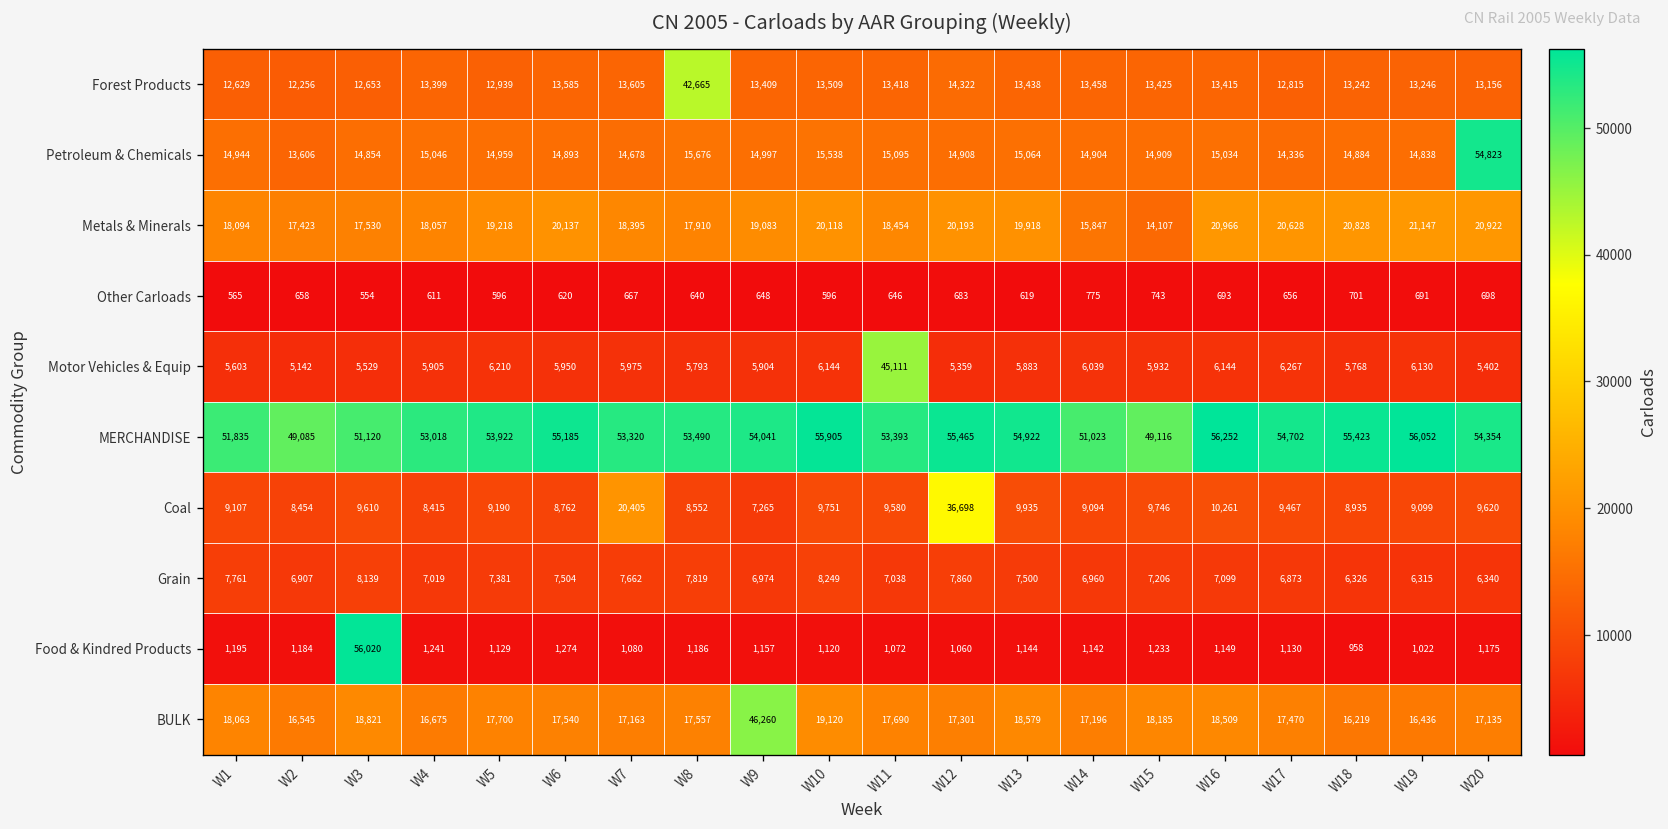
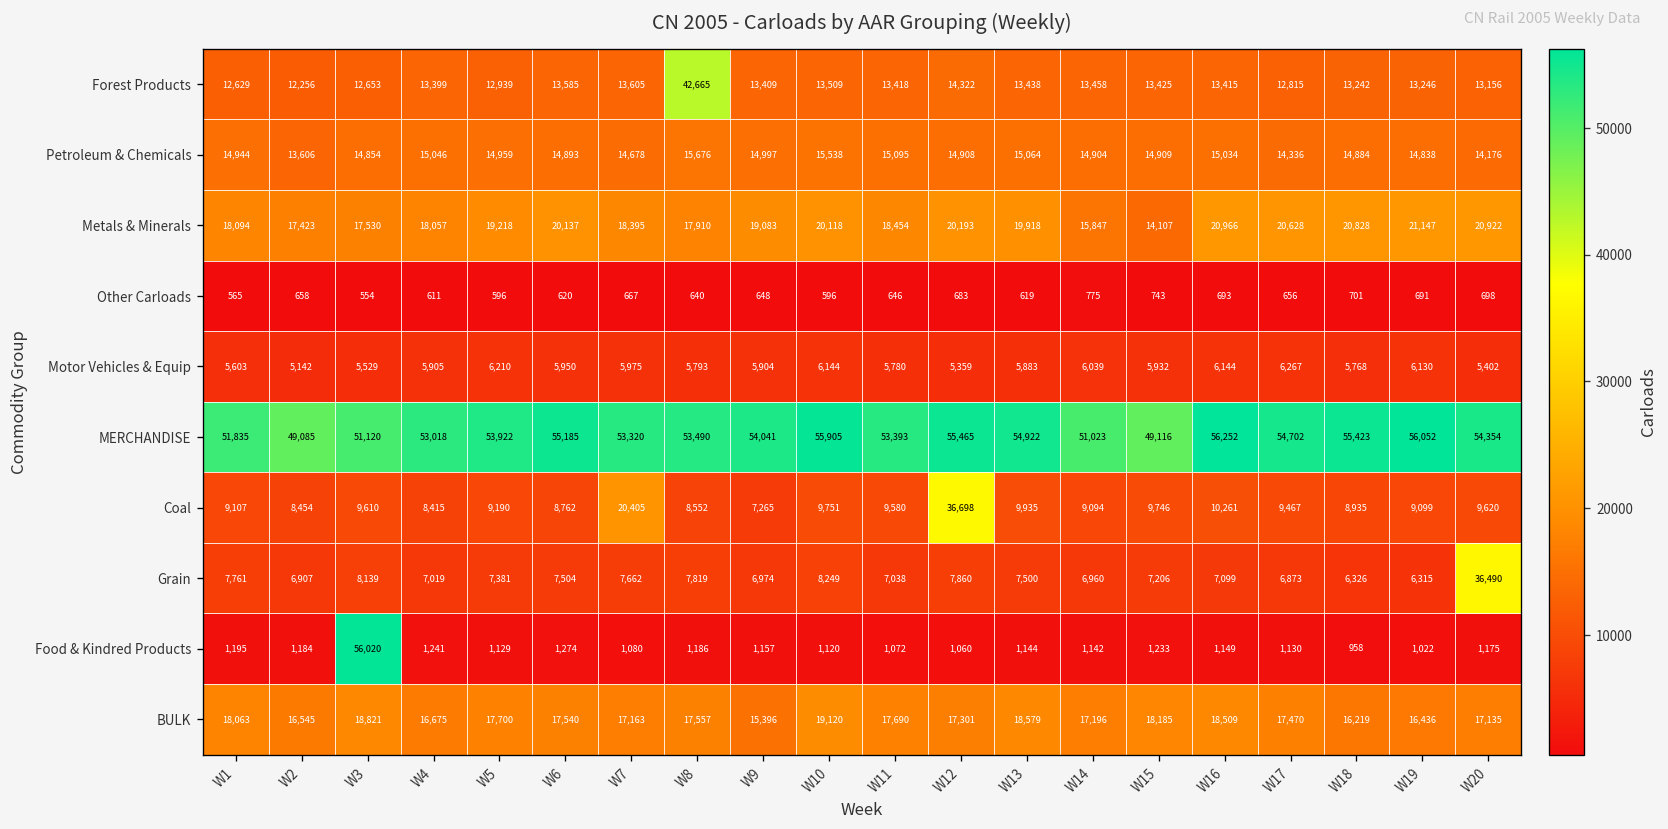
  {
    "Forest Products": {
      "W1": "12,629",
      "W2": "12,256",
      "W3": "12,653",
      "W4": "13,399",
      "W5": "12,939",
      "W6": "13,585",
      "W7": "13,605",
      "W8": "42,665",
      "W9": "13,409",
      "W10": "13,509",
      "W11": "13,418",
      "W12": "14,322",
      "W13": "13,438",
      "W14": "13,458",
      "W15": "13,425",
      "W16": "13,415",
      "W17": "12,815",
      "W18": "13,242",
      "W19": "13,246",
      "W20": "13,156"
    },
    "Petroleum & Chemicals": {
      "W1": "14,944",
      "W2": "13,606",
      "W3": "14,854",
      "W4": "15,046",
      "W5": "14,959",
      "W6": "14,893",
      "W7": "14,678",
      "W8": "15,676",
      "W9": "14,997",
      "W10": "15,538",
      "W11": "15,095",
      "W12": "14,908",
      "W13": "15,064",
      "W14": "14,904",
      "W15": "14,909",
      "W16": "15,034",
      "W17": "14,336",
      "W18": "14,884",
      "W19": "14,838",
-     "W20": "54,823"
+     "W20": "14,176"
    },
    "Metals & Minerals": {
      "W1": "18,094",
      "W2": "17,423",
      "W3": "17,530",
      "W4": "18,057",
      "W5": "19,218",
      "W6": "20,137",
      "W7": "18,395",
      "W8": "17,910",
      "W9": "19,083",
      "W10": "20,118",
      "W11": "18,454",
      "W12": "20,193",
      "W13": "19,918",
      "W14": "15,847",
      "W15": "14,107",
      "W16": "20,966",
      "W17": "20,628",
      "W18": "20,828",
      "W19": "21,147",
      "W20": "20,922"
    },
    "Other Carloads": {
      "W1": "565",
      "W2": "658",
      "W3": "554",
      "W4": "611",
      "W5": "596",
      "W6": "620",
      "W7": "667",
      "W8": "640",
      "W9": "648",
      "W10": "596",
      "W11": "646",
      "W12": "683",
      "W13": "619",
      "W14": "775",
      "W15": "743",
      "W16": "693",
      "W17": "656",
      "W18": "701",
      "W19": "691",
      "W20": "698"
    },
    "Motor Vehicles & Equip": {
      "W1": "5,603",
      "W2": "5,142",
      "W3": "5,529",
      "W4": "5,905",
      "W5": "6,210",
      "W6": "5,950",
      "W7": "5,975",
      "W8": "5,793",
      "W9": "5,904",
      "W10": "6,144",
-     "W11": "45,111",
+     "W11": "5,780",
      "W12": "5,359",
      "W13": "5,883",
      "W14": "6,039",
      "W15": "5,932",
      "W16": "6,144",
      "W17": "6,267",
      "W18": "5,768",
      "W19": "6,130",
      "W20": "5,402"
    },
    "MERCHANDISE": {
      "W1": "51,835",
      "W2": "49,085",
      "W3": "51,120",
      "W4": "53,018",
      "W5": "53,922",
      "W6": "55,185",
      "W7": "53,320",
      "W8": "53,490",
      "W9": "54,041",
      "W10": "55,905",
      "W11": "53,393",
      "W12": "55,465",
      "W13": "54,922",
      "W14": "51,023",
      "W15": "49,116",
      "W16": "56,252",
      "W17": "54,702",
      "W18": "55,423",
      "W19": "56,052",
      "W20": "54,354"
    },
    "Coal": {
      "W1": "9,107",
      "W2": "8,454",
      "W3": "9,610",
      "W4": "8,415",
      "W5": "9,190",
      "W6": "8,762",
      "W7": "20,405",
      "W8": "8,552",
      "W9": "7,265",
      "W10": "9,751",
      "W11": "9,580",
      "W12": "36,698",
      "W13": "9,935",
      "W14": "9,094",
      "W15": "9,746",
      "W16": "10,261",
      "W17": "9,467",
      "W18": "8,935",
      "W19": "9,099",
      "W20": "9,620"
    },
    "Grain": {
      "W1": "7,761",
      "W2": "6,907",
      "W3": "8,139",
      "W4": "7,019",
      "W5": "7,381",
      "W6": "7,504",
      "W7": "7,662",
      "W8": "7,819",
      "W9": "6,974",
      "W10": "8,249",
      "W11": "7,038",
      "W12": "7,860",
      "W13": "7,500",
      "W14": "6,960",
      "W15": "7,206",
      "W16": "7,099",
      "W17": "6,873",
      "W18": "6,326",
      "W19": "6,315",
-     "W20": "6,340"
+     "W20": "36,490"
    },
    "Food & Kindred Products": {
      "W1": "1,195",
      "W2": "1,184",
      "W3": "56,020",
      "W4": "1,241",
      "W5": "1,129",
      "W6": "1,274",
      "W7": "1,080",
      "W8": "1,186",
      "W9": "1,157",
      "W10": "1,120",
      "W11": "1,072",
      "W12": "1,060",
      "W13": "1,144",
      "W14": "1,142",
      "W15": "1,233",
      "W16": "1,149",
      "W17": "1,130",
      "W18": "958",
      "W19": "1,022",
      "W20": "1,175"
    },
    "BULK": {
      "W1": "18,063",
      "W2": "16,545",
      "W3": "18,821",
      "W4": "16,675",
      "W5": "17,700",
      "W6": "17,540",
      "W7": "17,163",
      "W8": "17,557",
-     "W9": "46,260",
+     "W9": "15,396",
      "W10": "19,120",
      "W11": "17,690",
      "W12": "17,301",
      "W13": "18,579",
      "W14": "17,196",
      "W15": "18,185",
      "W16": "18,509",
      "W17": "17,470",
      "W18": "16,219",
      "W19": "16,436",
      "W20": "17,135"
    }
  }
